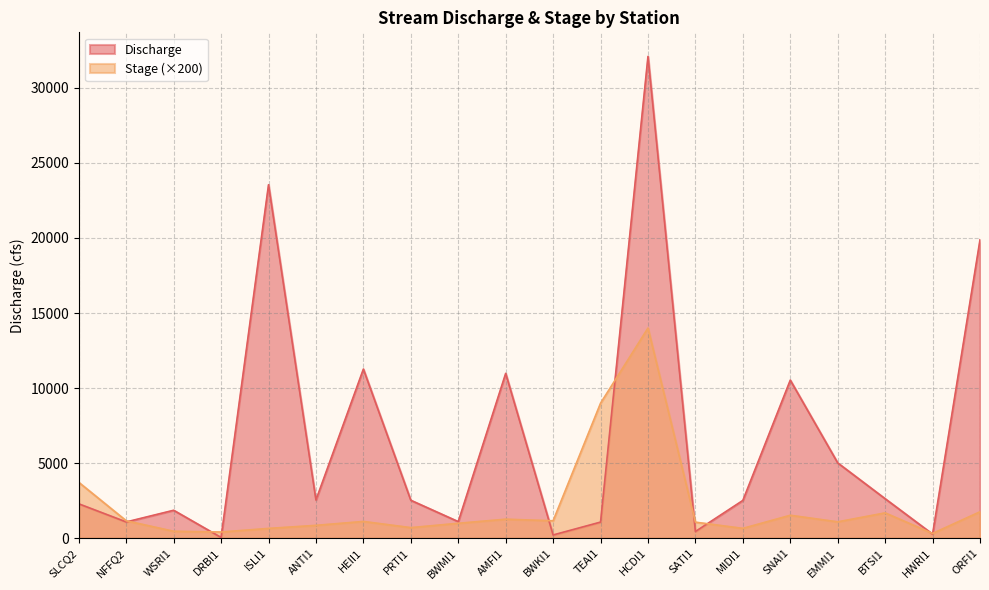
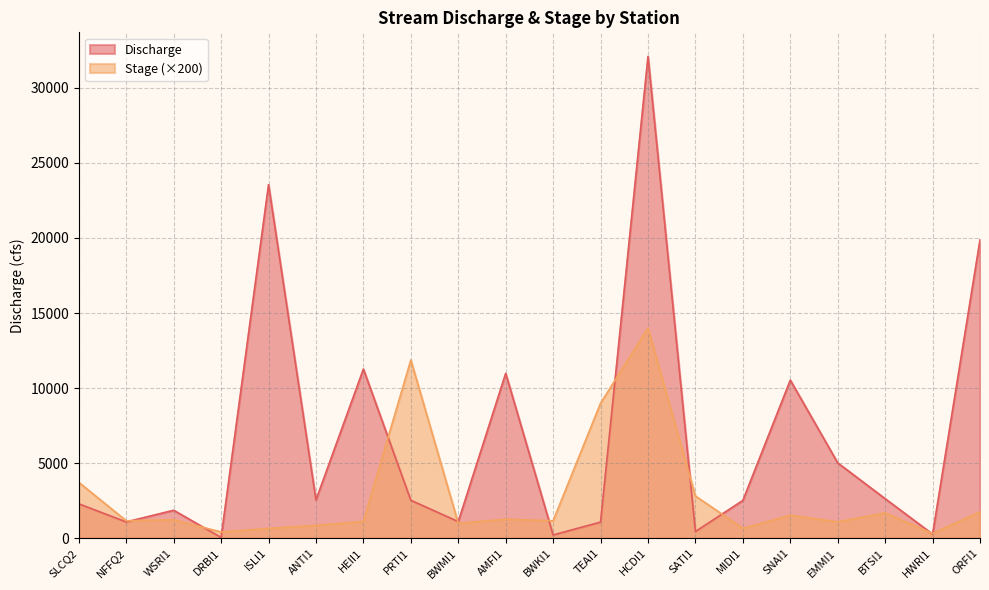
  {
    "Discharge": {
      "SLCQ2": 2300,
      "WSRI1": 1900,
      "DRBI1": 100,
      "ISLI1": 23500,
      "ANTI1": 2500,
      "HEII1": 11300,
      "PRTI1": 2500,
      "AMFI1": 11000,
      "BWKI1": 200,
      "TEAI1": 1100,
      "HCDI1": 32100,
      "SATI1": 400,
      "MIDI1": 2500,
      "SNAI1": 10500,
      "EMMI1": 5000,
      "BTSI1": 2600,
      "ORFI1": 19900
    },
    "Stage (×200)": {
      "SLCQ2": 3700,
-     "WSRI1": 500,
+     "WSRI1": 1200,
      "DRBI1": 400,
      "ISLI1": 700,
      "ANTI1": 900,
      "HEII1": 1100,
-     "PRTI1": 700,
+     "PRTI1": 11900,
      "AMFI1": 1300,
      "BWKI1": 1200,
      "TEAI1": 9000,
      "HCDI1": 14000,
-     "SATI1": 1100,
+     "SATI1": 2800,
      "MIDI1": 700,
      "SNAI1": 1500,
      "EMMI1": 1100,
      "BTSI1": 1700,
      "ORFI1": 1800
    }
  }
